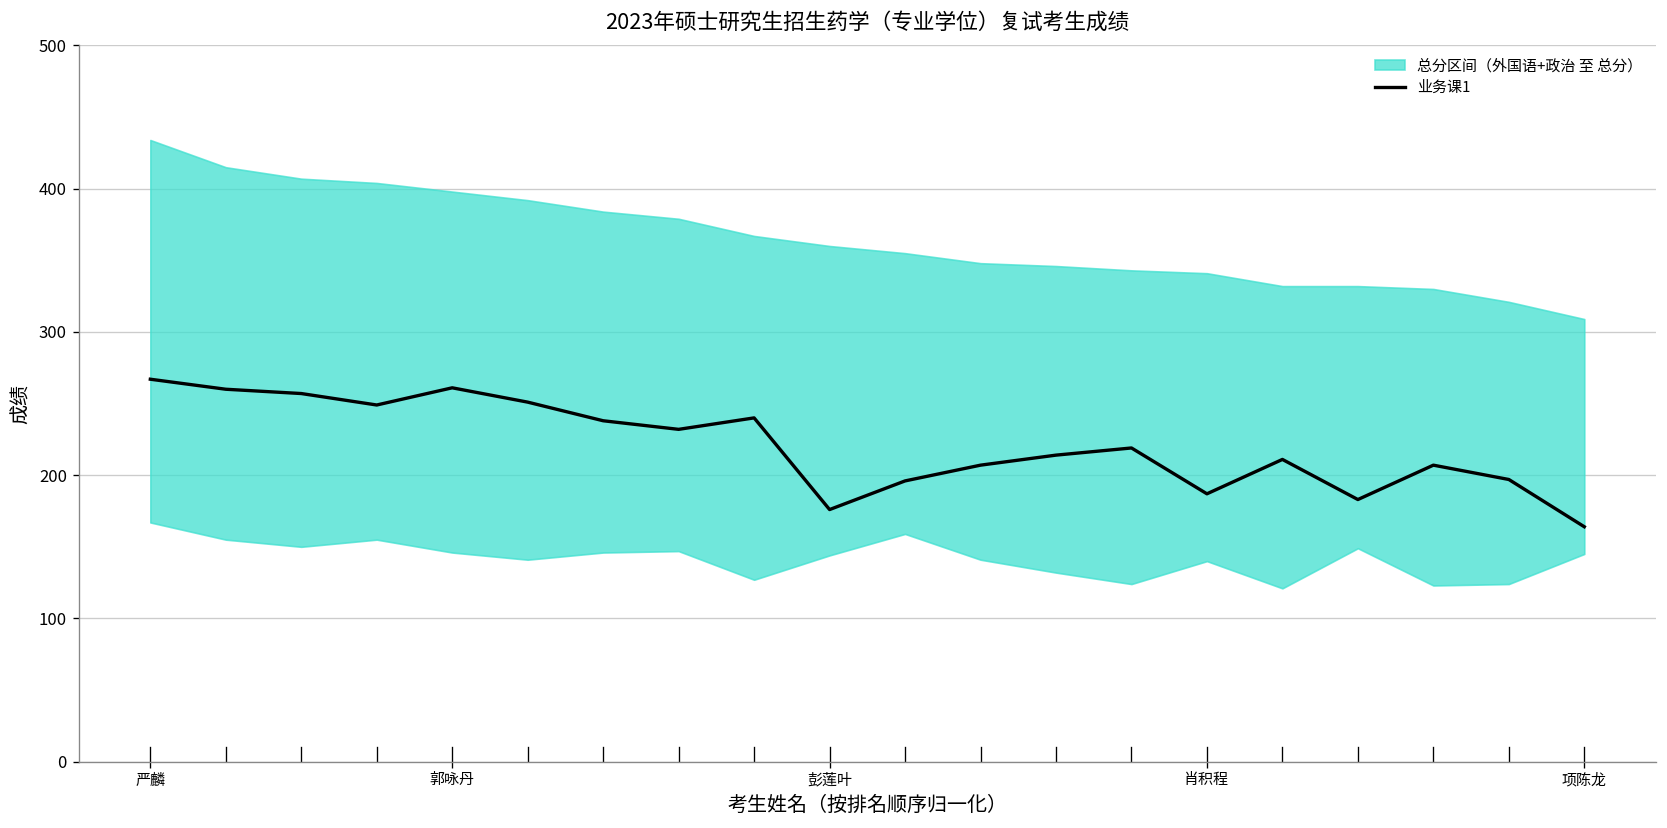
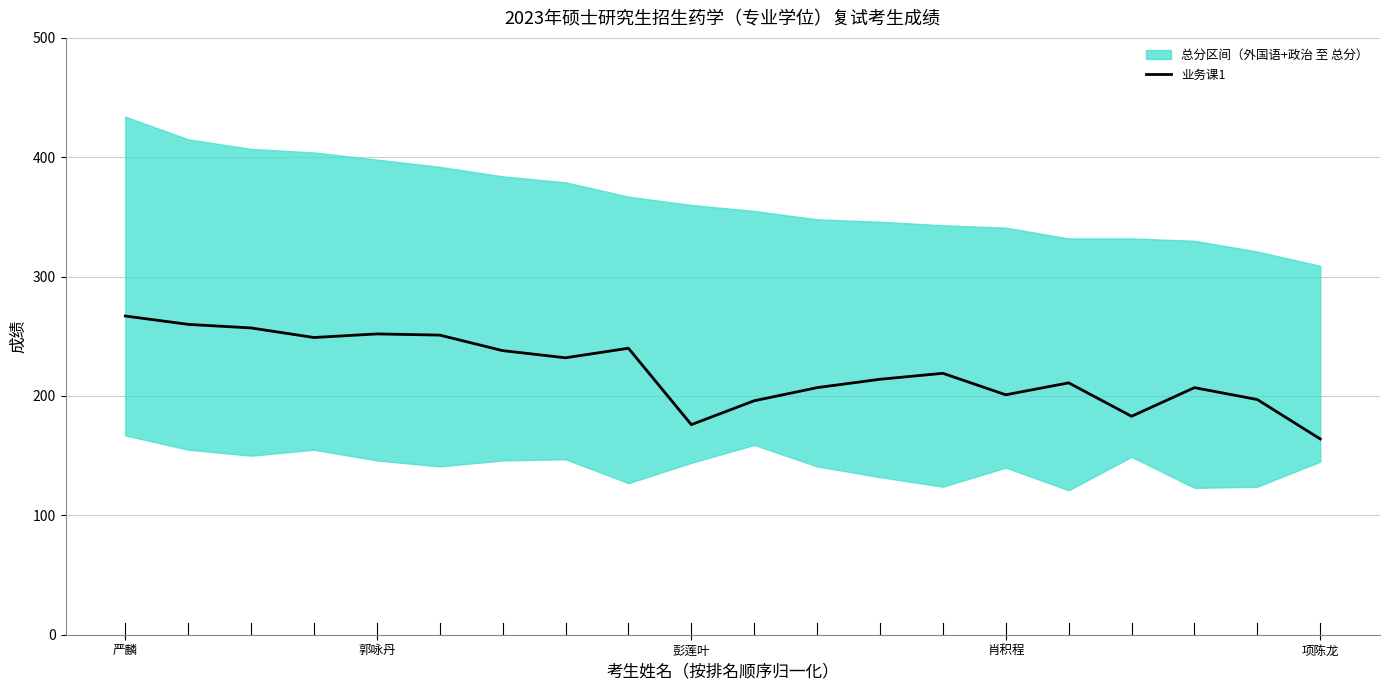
  {
    "业务课1": {
      "严麟": 267,
-     "郭咏丹": 261,
+     "郭咏丹": 252,
      "彭莲叶": 176,
-     "肖积程": 187,
+     "肖积程": 201,
      "项陈龙": 164
    }
  }
